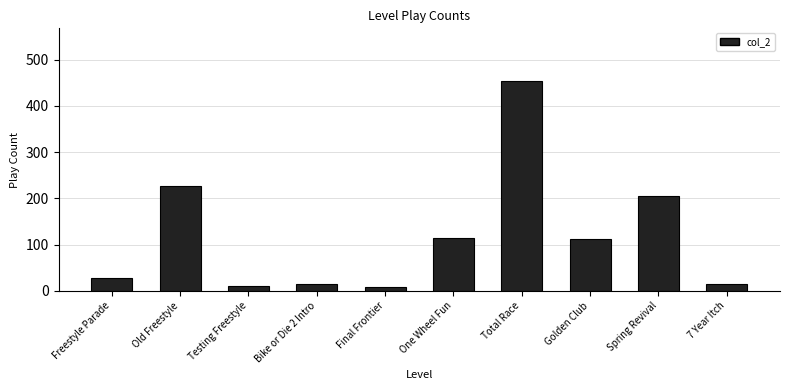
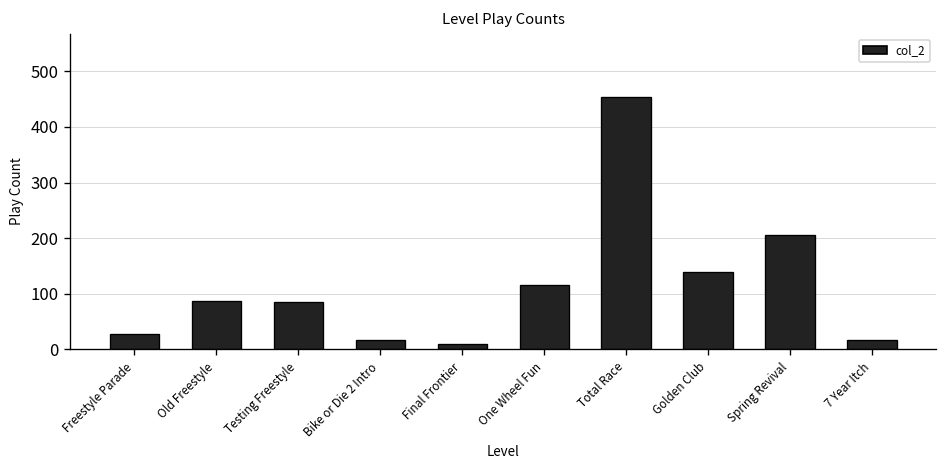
  {
    "Freestyle Parade": 30,
-   "Old Freestyle": 230,
-   "Testing Freestyle": 10,
+   "Old Freestyle": 90,
+   "Testing Freestyle": 90,
    "Bike or Die 2 Intro": 20,
    "Final Frontier": 10,
    "One Wheel Fun": 120,
    "Total Race": 450,
-   "Golden Club": 110,
+   "Golden Club": 140,
    "Spring Revival": 210,
    "7 Year Itch": 20
  }
